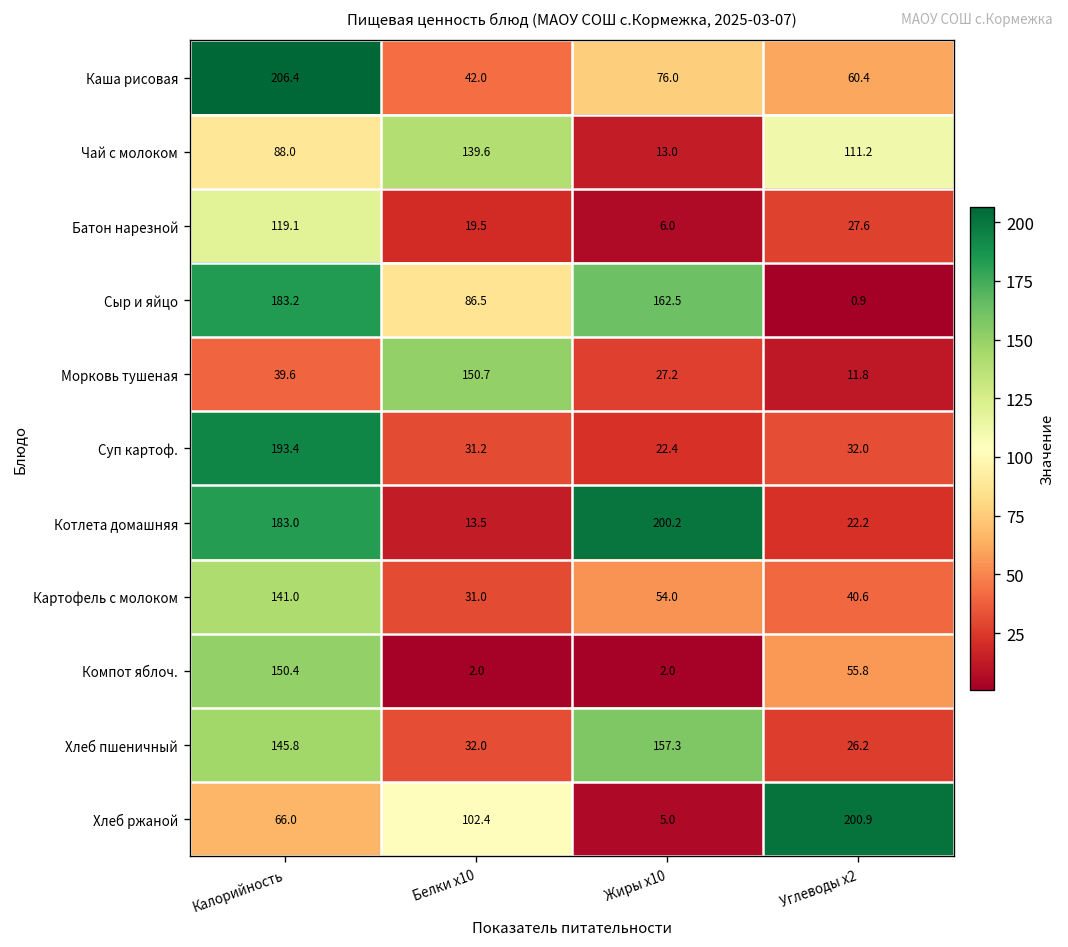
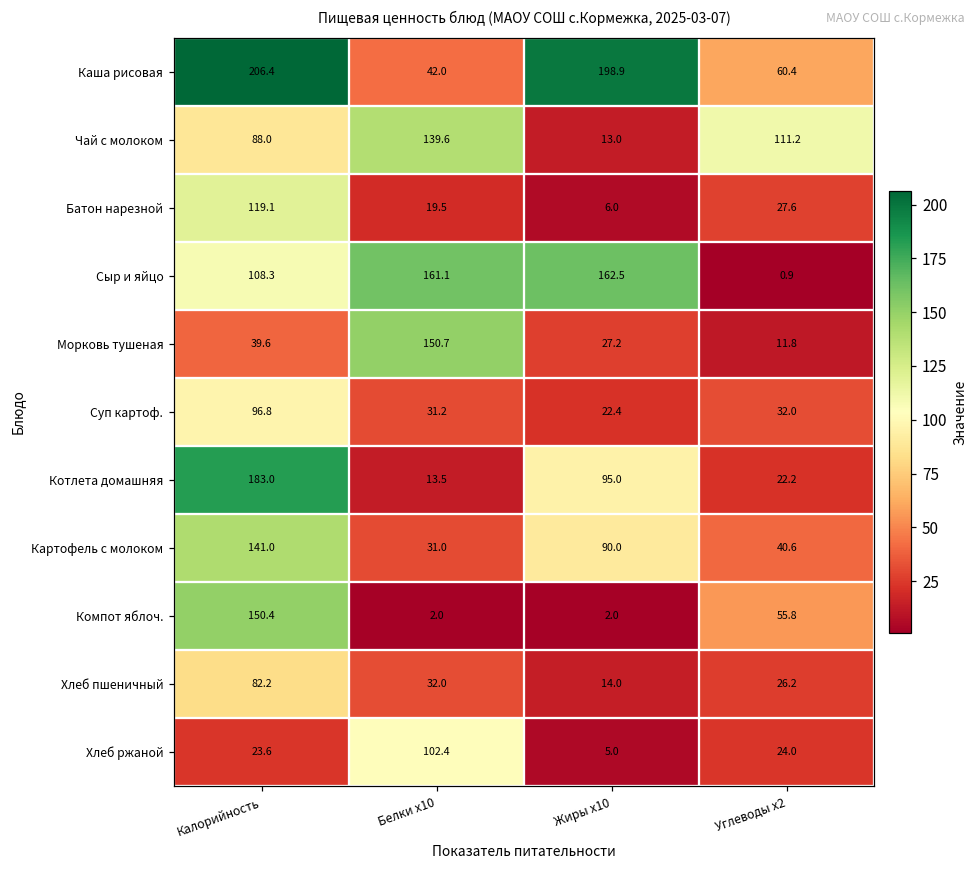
  {
    "Каша рисовая": {
      "Калорийность": 206.4,
      "Белки x10": 42.0,
-     "Жиры x10": 76.0,
+     "Жиры x10": 198.9,
      "Углеводы x2": 60.4
    },
    "Чай с молоком": {
      "Калорийность": 88.0,
      "Белки x10": 139.6,
      "Жиры x10": 13.0,
      "Углеводы x2": 111.2
    },
    "Батон нарезной": {
      "Калорийность": 119.1,
      "Белки x10": 19.5,
      "Жиры x10": 6.0,
      "Углеводы x2": 27.6
    },
    "Сыр и яйцо": {
-     "Калорийность": 183.2,
-     "Белки x10": 86.5,
+     "Калорийность": 108.3,
+     "Белки x10": 161.1,
      "Жиры x10": 162.5,
      "Углеводы x2": 0.9
    },
    "Морковь тушеная": {
      "Калорийность": 39.6,
      "Белки x10": 150.7,
      "Жиры x10": 27.2,
      "Углеводы x2": 11.8
    },
    "Суп картоф.": {
-     "Калорийность": 193.4,
+     "Калорийность": 96.8,
      "Белки x10": 31.2,
      "Жиры x10": 22.4,
      "Углеводы x2": 32.0
    },
    "Котлета домашняя": {
      "Калорийность": 183.0,
      "Белки x10": 13.5,
-     "Жиры x10": 200.2,
+     "Жиры x10": 95.0,
      "Углеводы x2": 22.2
    },
    "Картофель с молоком": {
      "Калорийность": 141.0,
      "Белки x10": 31.0,
-     "Жиры x10": 54.0,
+     "Жиры x10": 90.0,
      "Углеводы x2": 40.6
    },
    "Компот яблоч.": {
      "Калорийность": 150.4,
      "Белки x10": 2.0,
      "Жиры x10": 2.0,
      "Углеводы x2": 55.8
    },
    "Хлеб пшеничный": {
-     "Калорийность": 145.8,
+     "Калорийность": 82.2,
      "Белки x10": 32.0,
-     "Жиры x10": 157.3,
+     "Жиры x10": 14.0,
      "Углеводы x2": 26.2
    },
    "Хлеб ржаной": {
-     "Калорийность": 66.0,
+     "Калорийность": 23.6,
      "Белки x10": 102.4,
      "Жиры x10": 5.0,
-     "Углеводы x2": 200.9
+     "Углеводы x2": 24.0
    }
  }
